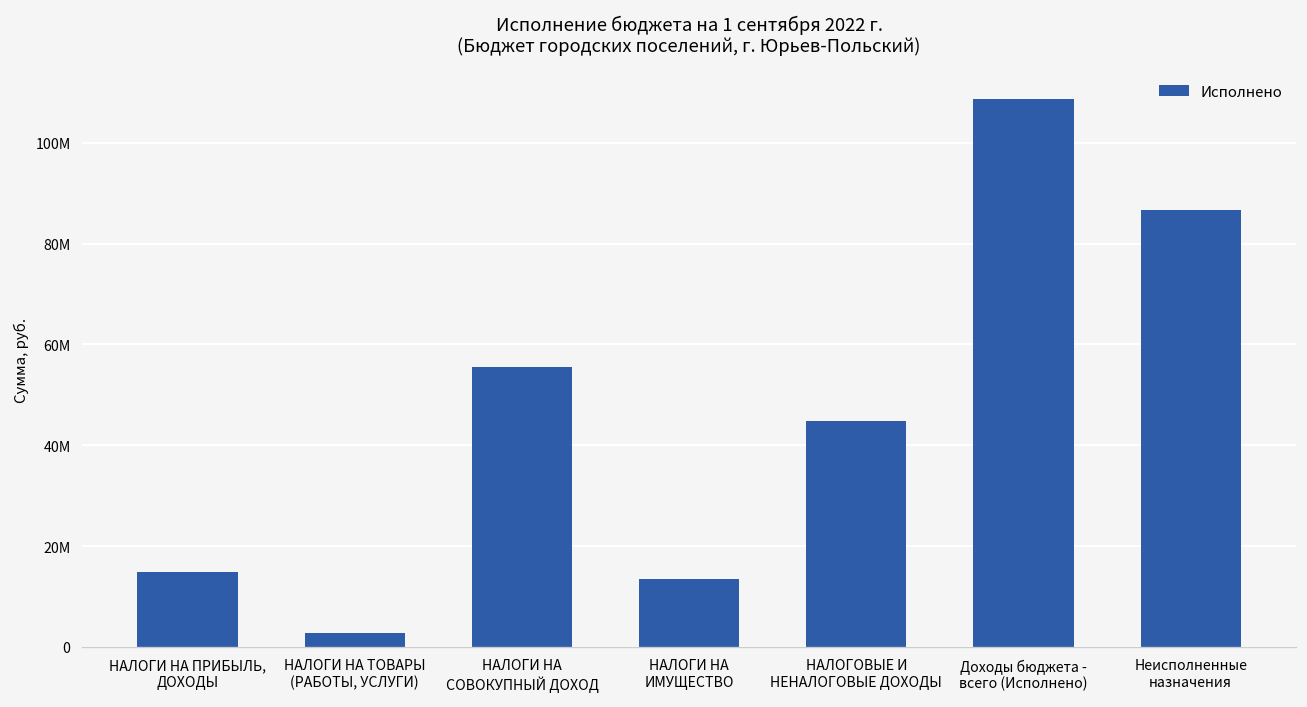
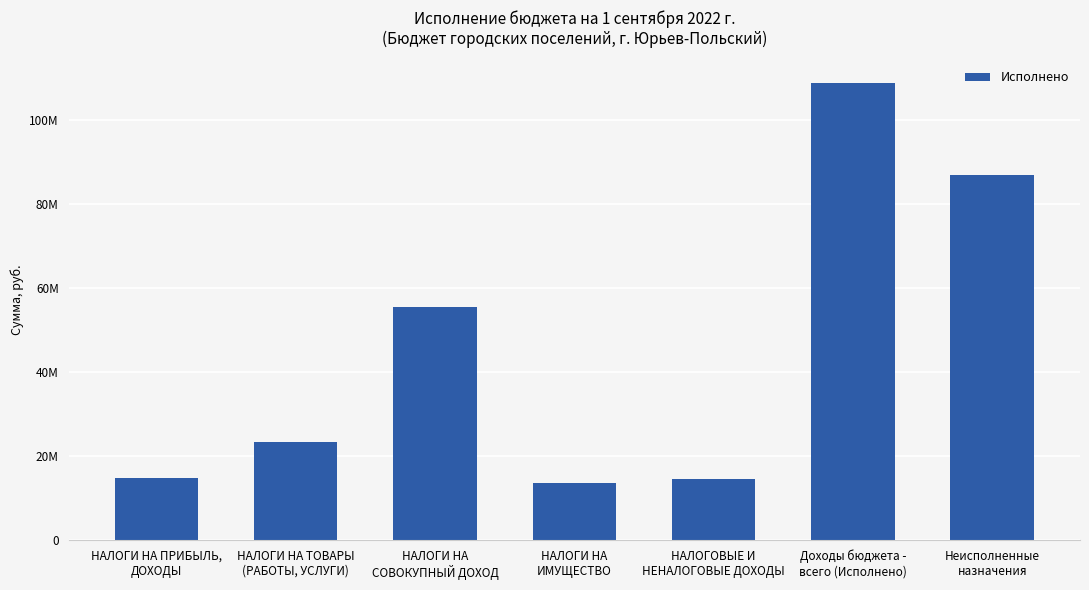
  {
    "НАЛОГИ НА ПРИБЫЛЬ, ДОХОДЫ": 15000000,
-   "НАЛОГИ НА ТОВАРЫ (РАБОТЫ, УСЛУГИ)": 3000000,
+   "НАЛОГИ НА ТОВАРЫ (РАБОТЫ, УСЛУГИ)": 23000000,
    "НАЛОГИ НА СОВОКУПНЫЙ ДОХОД": 55000000,
    "НАЛОГИ НА ИМУЩЕСТВО": 13000000,
-   "НАЛОГОВЫЕ И НЕНАЛОГОВЫЕ ДОХОДЫ": 45000000,
+   "НАЛОГОВЫЕ И НЕНАЛОГОВЫЕ ДОХОДЫ": 15000000,
    "Доходы бюджета - всего (Исполнено)": 109000000,
    "Неисполненные назначения": 87000000
  }
